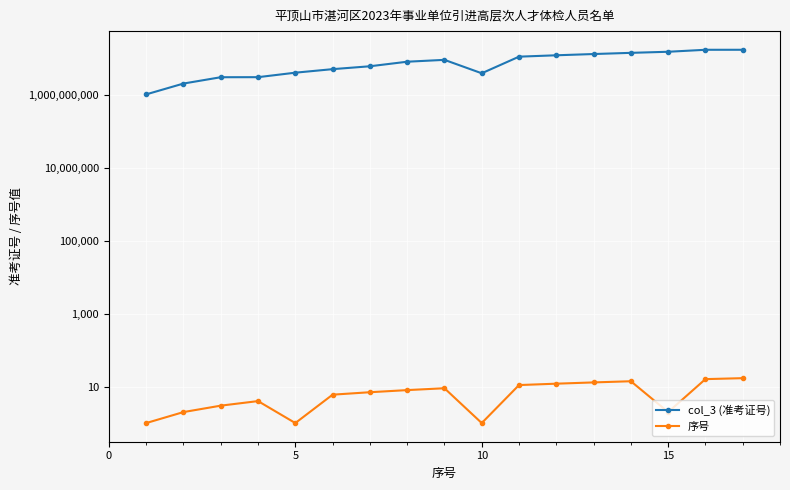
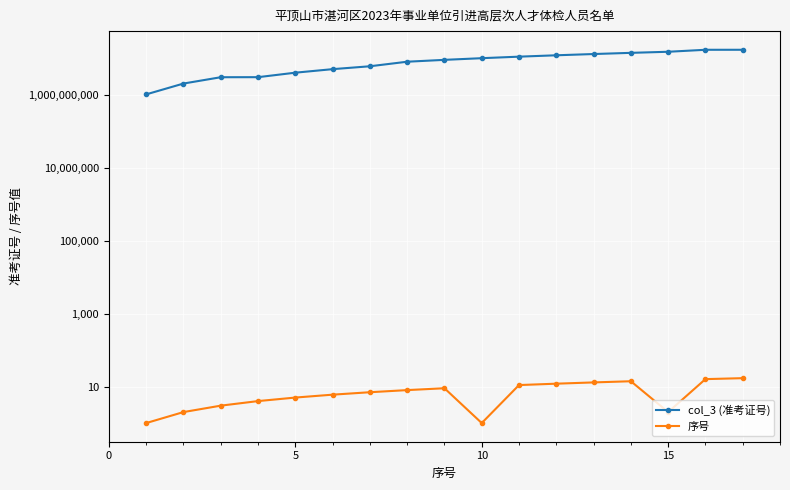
  {
    "col_3 (准考证号)": {
      "5": "4,000,000,000",
-     "10": "4,000,000,000",
+     "10": "10,000,000,000",
      "15": "15,000,000,000"
    },
    "序号": {
-     "5": "1",
+     "5": "5",
      "10": "1"
    }
  }
